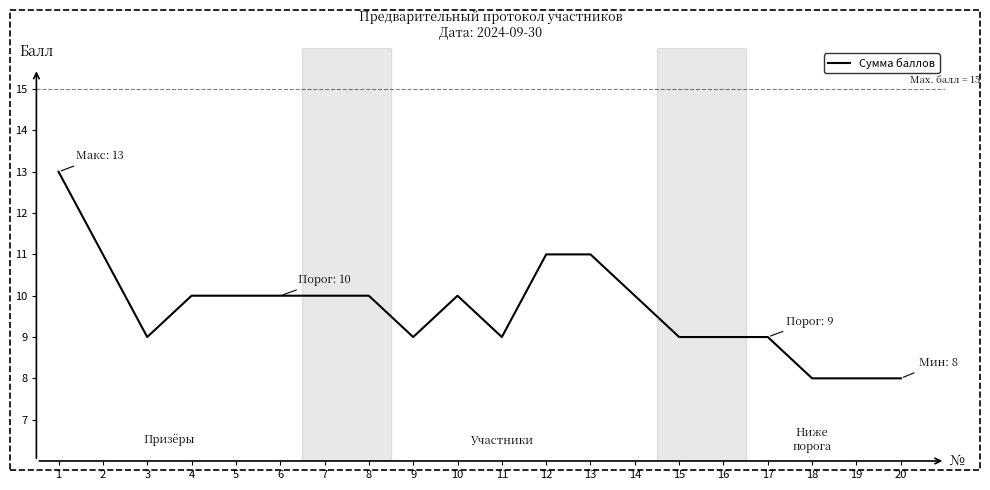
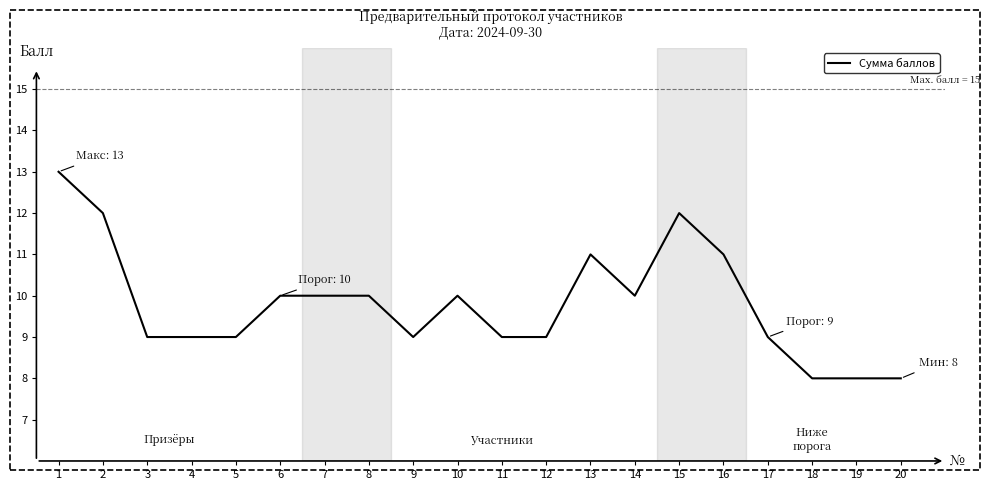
  {
-   "2": 11,
+   "2": 12,
    "3": 9,
-   "4": 10,
-   "5": 10,
+   "4": 9,
+   "5": 9,
    "8": 10,
    "9": 9,
    "10": 10,
    "11": 9,
-   "12": 11,
+   "12": 9,
    "13": 11,
    "14": 10,
-   "15": 9,
-   "16": 9,
+   "15": 12,
+   "16": 11,
    "18": 8,
    "19": 8
  }
